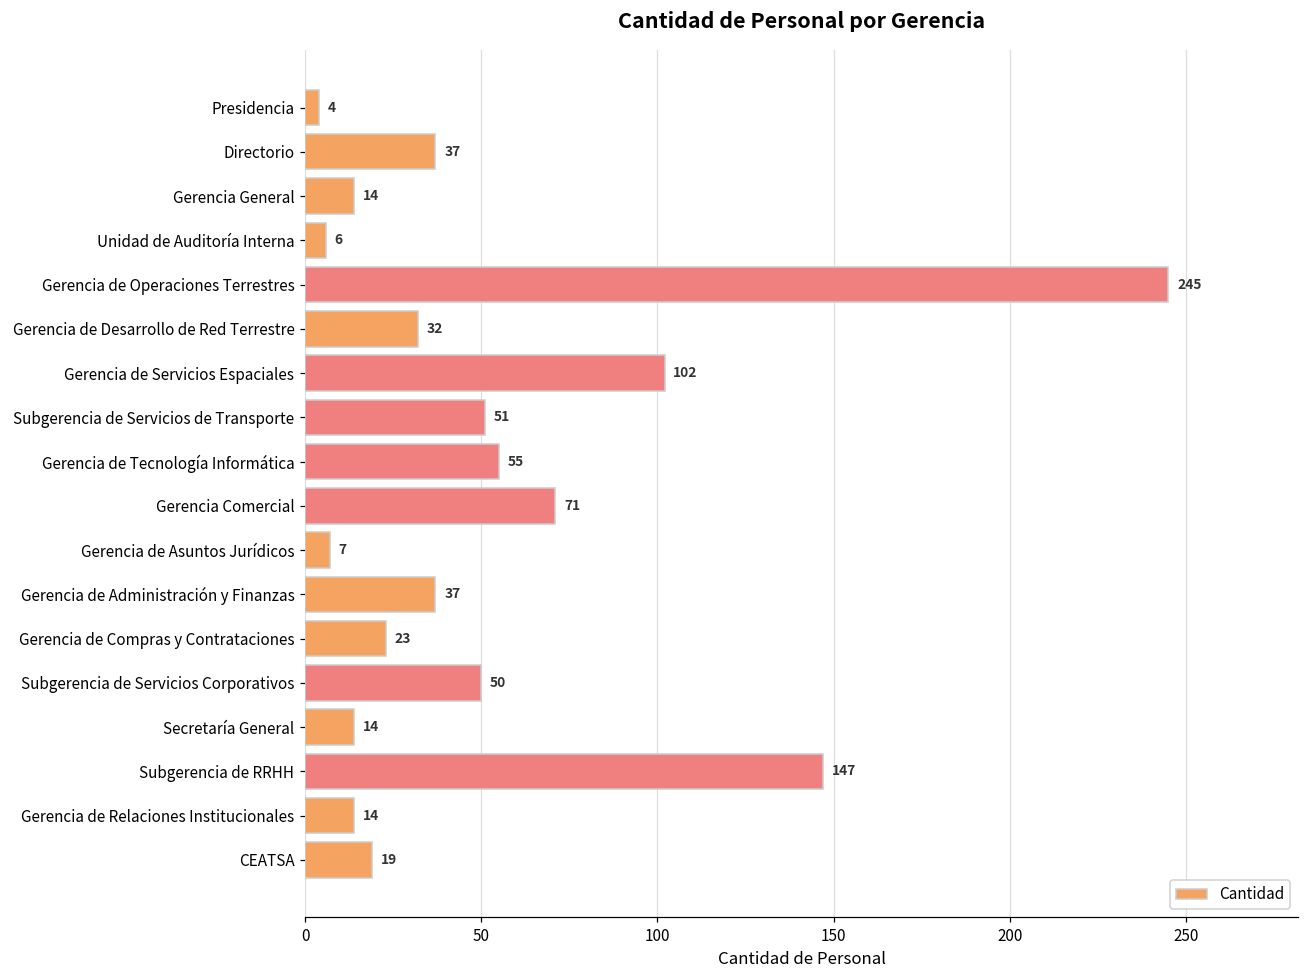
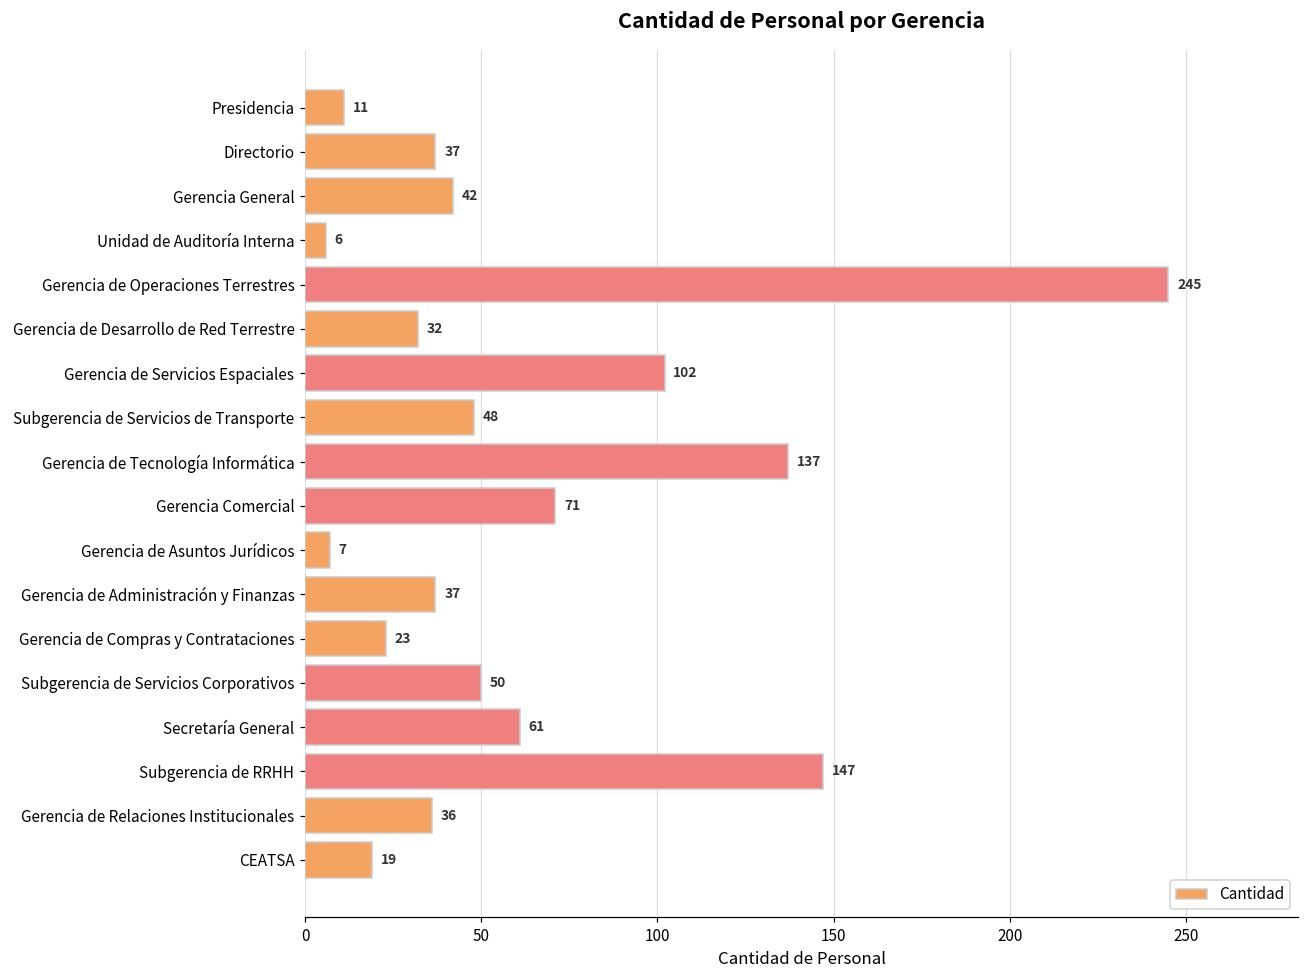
  {
-   "Presidencia": 4,
+   "Presidencia": 11,
    "Directorio": 37,
-   "Gerencia General": 14,
+   "Gerencia General": 42,
    "Unidad de Auditoría Interna": 6,
    "Gerencia de Operaciones Terrestres": 245,
    "Gerencia de Desarrollo de Red Terrestre": 32,
    "Gerencia de Servicios Espaciales": 102,
-   "Subgerencia de Servicios de Transporte": 51,
-   "Gerencia de Tecnología Informática": 55,
+   "Subgerencia de Servicios de Transporte": 48,
+   "Gerencia de Tecnología Informática": 137,
    "Gerencia Comercial": 71,
    "Gerencia de Asuntos Jurídicos": 7,
    "Gerencia de Administración y Finanzas": 37,
    "Gerencia de Compras y Contrataciones": 23,
    "Subgerencia de Servicios Corporativos": 50,
-   "Secretaría General": 14,
+   "Secretaría General": 61,
    "Subgerencia de RRHH": 147,
-   "Gerencia de Relaciones Institucionales": 14,
+   "Gerencia de Relaciones Institucionales": 36,
    "CEATSA": 19
  }
